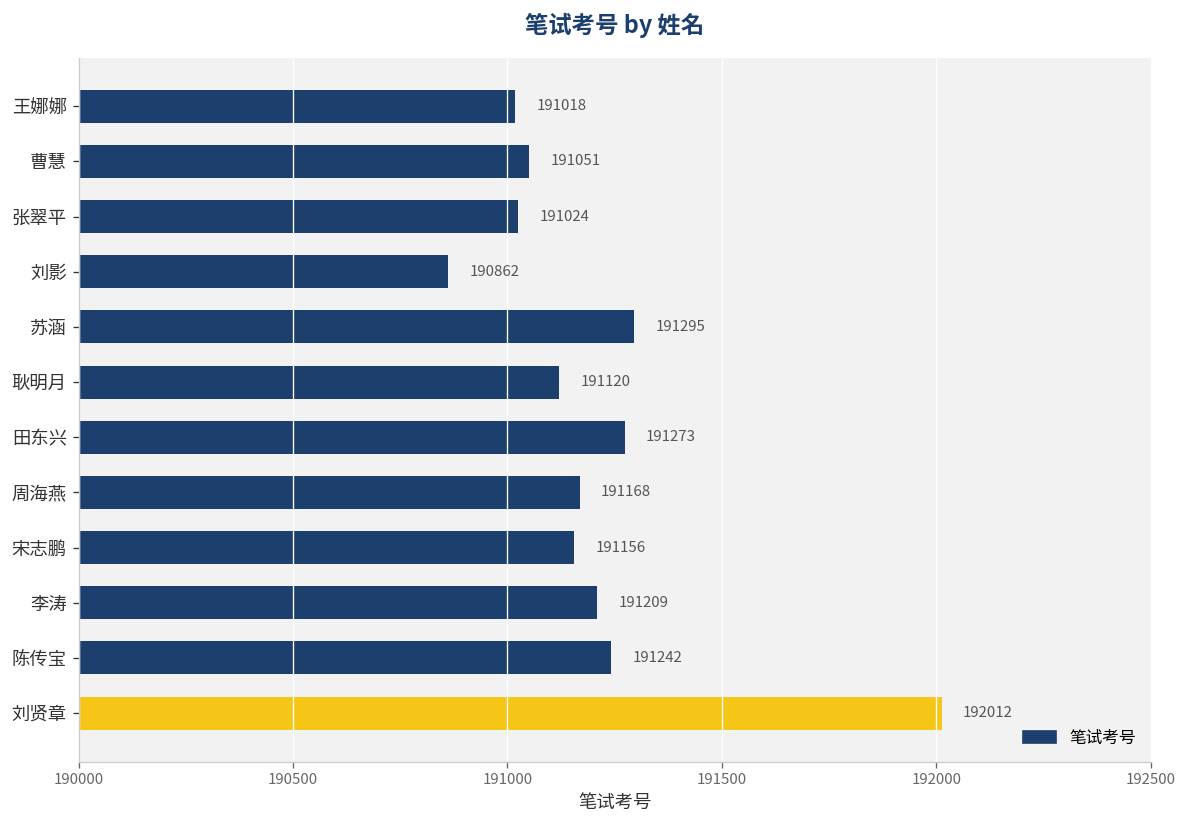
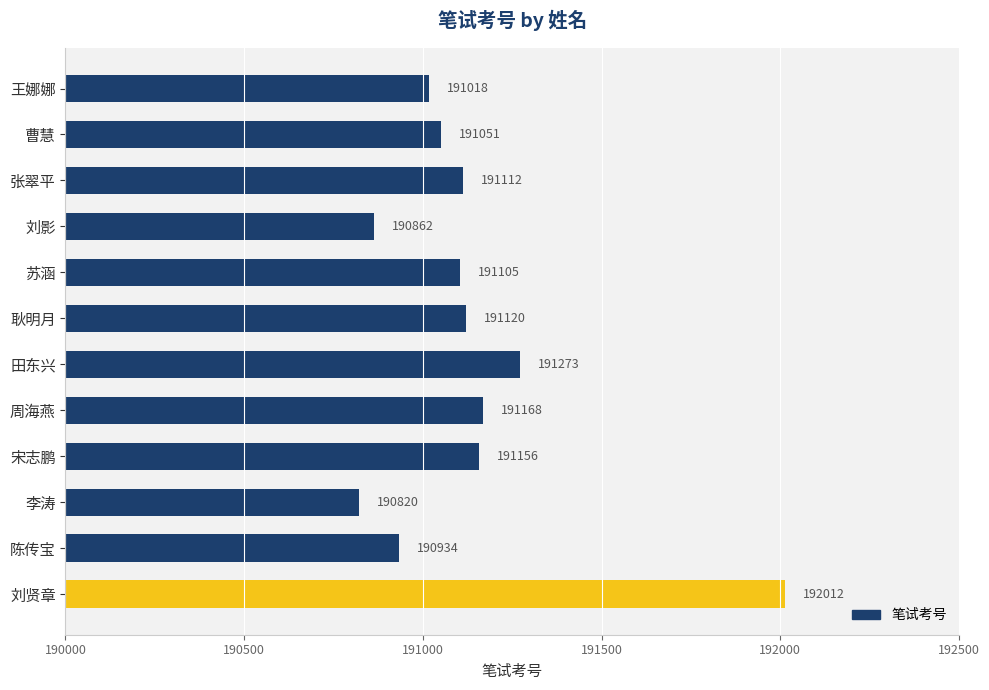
  {
    "王娜娜": 191018,
    "曹慧": 191051,
-   "张翠平": 191024,
+   "张翠平": 191112,
    "刘影": 190862,
-   "苏涵": 191295,
+   "苏涵": 191105,
    "耿明月": 191120,
    "田东兴": 191273,
    "周海燕": 191168,
    "宋志鹏": 191156,
-   "李涛": 191209,
-   "陈传宝": 191242,
+   "李涛": 190820,
+   "陈传宝": 190934,
    "刘贤章": 192012
  }
